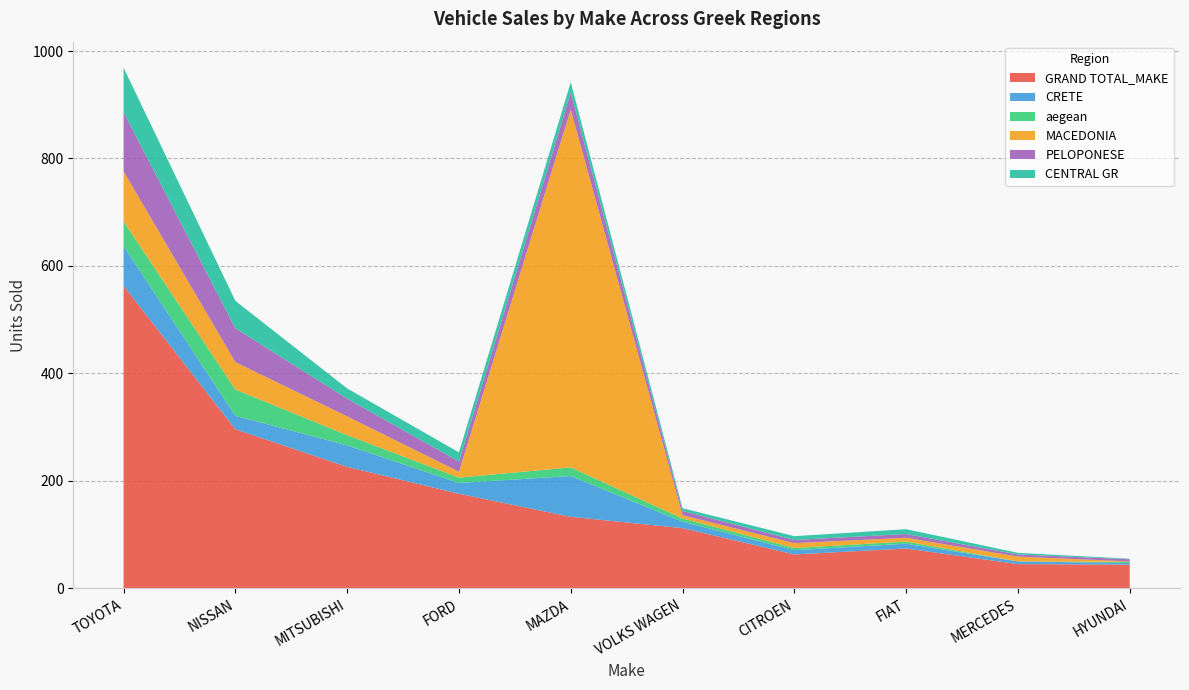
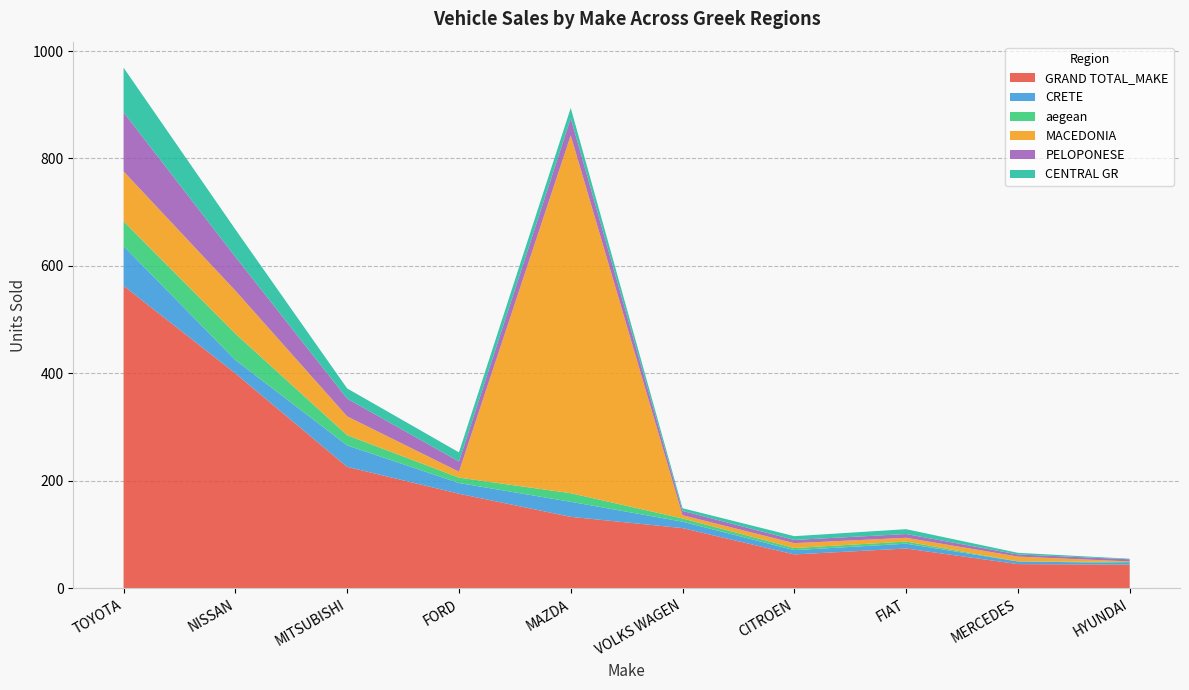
  {
    "GRAND TOTAL_MAKE": {
      "TOYOTA": 560,
-     "NISSAN": 300,
+     "NISSAN": 400,
      "MITSUBISHI": 230,
      "FORD": 180,
      "MAZDA": 130,
      "VOLKS WAGEN": 110,
      "CITROEN": 60,
      "FIAT": 70,
      "MERCEDES": 50
    },
    "CRETE": {
      "TOYOTA": 70,
      "NISSAN": 30,
      "MITSUBISHI": 40,
      "FORD": 20,
-     "MAZDA": 80,
+     "MAZDA": 30,
      "VOLKS WAGEN": 10
    },
    "MACEDONIA": {
      "TOYOTA": 90,
-     "NISSAN": 50,
+     "NISSAN": 80,
      "MITSUBISHI": 40,
      "FORD": 10,
      "MAZDA": 670,
      "VOLKS WAGEN": 10,
      "CITROEN": 10,
      "FIAT": 10
    },
    "PELOPONESE": {
      "TOYOTA": 110,
      "NISSAN": 60,
      "MITSUBISHI": 30,
      "FORD": 20,
      "MAZDA": 30,
      "VOLKS WAGEN": 10,
      "CITROEN": 10,
      "FIAT": 10
    }
  }
